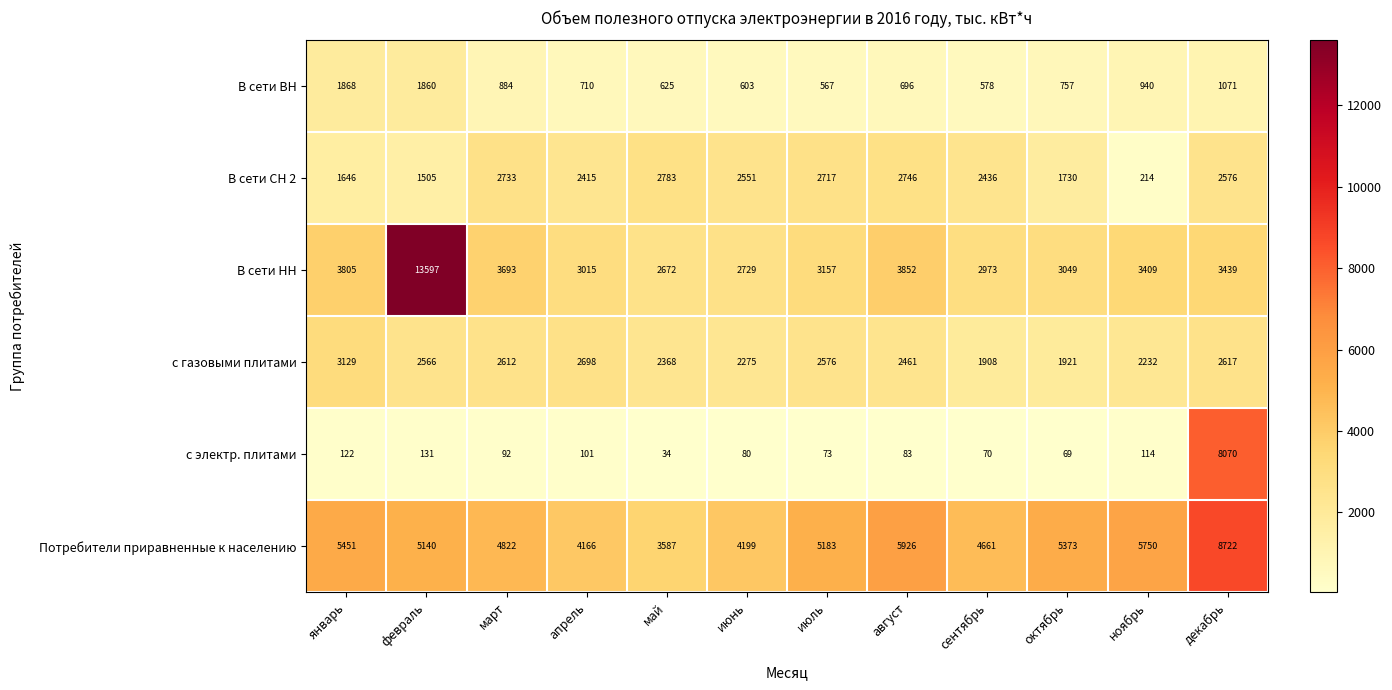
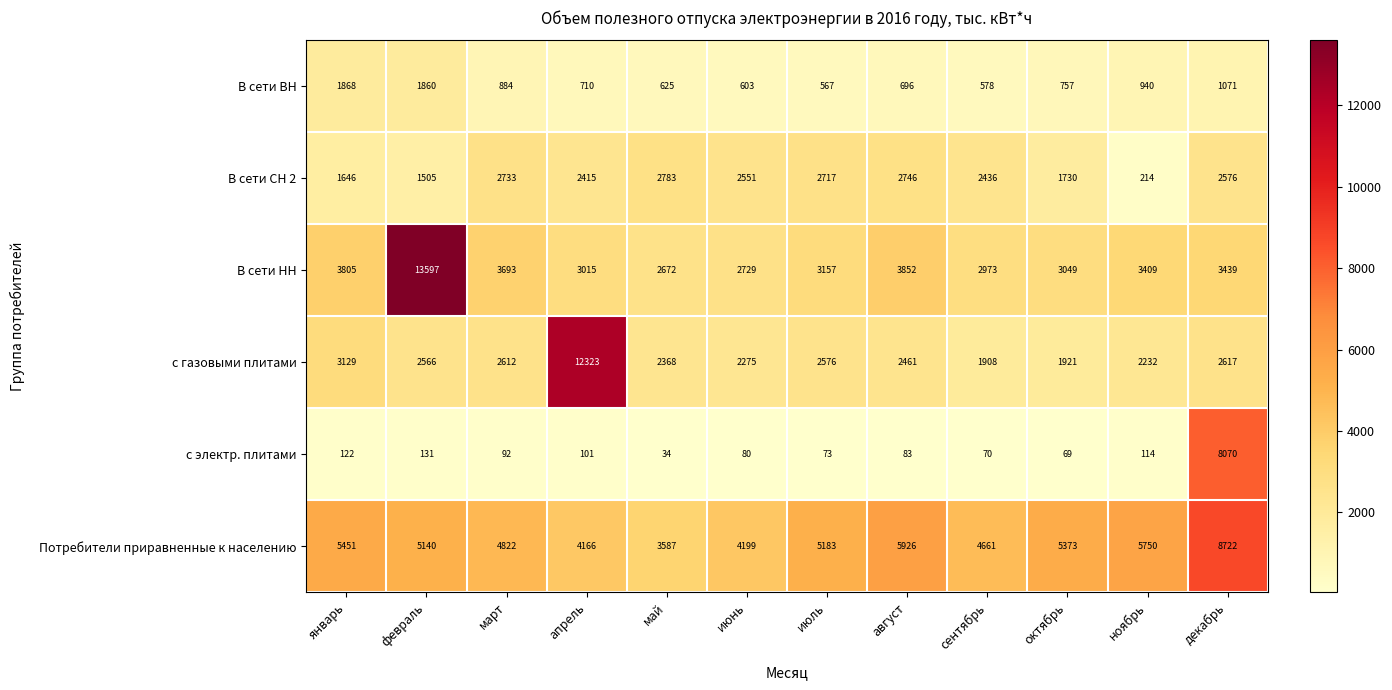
  {
    "В сети ВН": {
      "январь": 1868,
      "февраль": 1860,
      "март": 884,
      "апрель": 710,
      "май": 625,
      "июнь": 603,
      "июль": 567,
      "август": 696,
      "сентябрь": 578,
      "октябрь": 757,
      "ноябрь": 940,
      "декабрь": 1071
    },
    "В сети СН 2": {
      "январь": 1646,
      "февраль": 1505,
      "март": 2733,
      "апрель": 2415,
      "май": 2783,
      "июнь": 2551,
      "июль": 2717,
      "август": 2746,
      "сентябрь": 2436,
      "октябрь": 1730,
      "ноябрь": 214,
      "декабрь": 2576
    },
    "В сети НН": {
      "январь": 3805,
      "февраль": 13597,
      "март": 3693,
      "апрель": 3015,
      "май": 2672,
      "июнь": 2729,
      "июль": 3157,
      "август": 3852,
      "сентябрь": 2973,
      "октябрь": 3049,
      "ноябрь": 3409,
      "декабрь": 3439
    },
    "с газовыми плитами": {
      "январь": 3129,
      "февраль": 2566,
      "март": 2612,
-     "апрель": 2698,
+     "апрель": 12323,
      "май": 2368,
      "июнь": 2275,
      "июль": 2576,
      "август": 2461,
      "сентябрь": 1908,
      "октябрь": 1921,
      "ноябрь": 2232,
      "декабрь": 2617
    },
    "с электр. плитами": {
      "январь": 122,
      "февраль": 131,
      "март": 92,
      "апрель": 101,
      "май": 34,
      "июнь": 80,
      "июль": 73,
      "август": 83,
      "сентябрь": 70,
      "октябрь": 69,
      "ноябрь": 114,
      "декабрь": 8070
    },
    "Потребители приравненные к населению": {
      "январь": 5451,
      "февраль": 5140,
      "март": 4822,
      "апрель": 4166,
      "май": 3587,
      "июнь": 4199,
      "июль": 5183,
      "август": 5926,
      "сентябрь": 4661,
      "октябрь": 5373,
      "ноябрь": 5750,
      "декабрь": 8722
    }
  }
